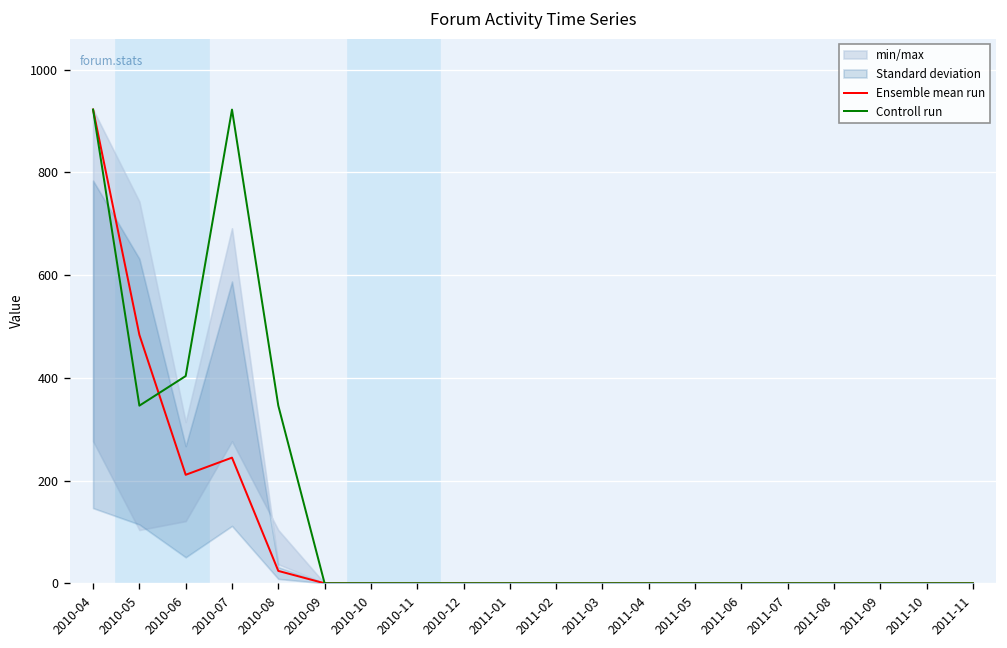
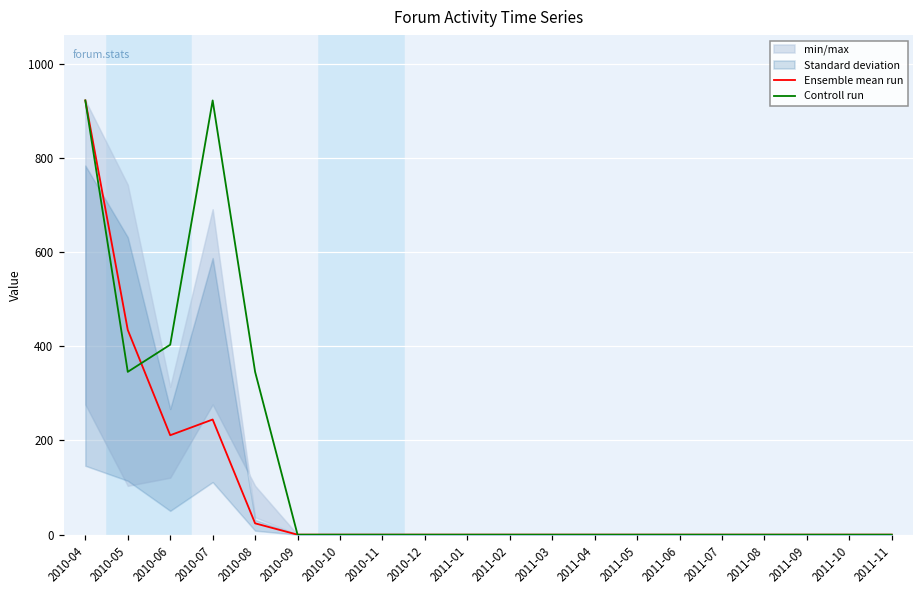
  {
    "Ensemble mean run": {
-     "2010-05": 480,
+     "2010-05": 430,
      "2010-06": 210,
      "2010-07": 240,
      "2010-08": 20
    },
    "Controll run": {
      "2010-05": 350,
      "2010-06": 400,
      "2010-07": 920,
      "2010-08": 350
    }
  }
